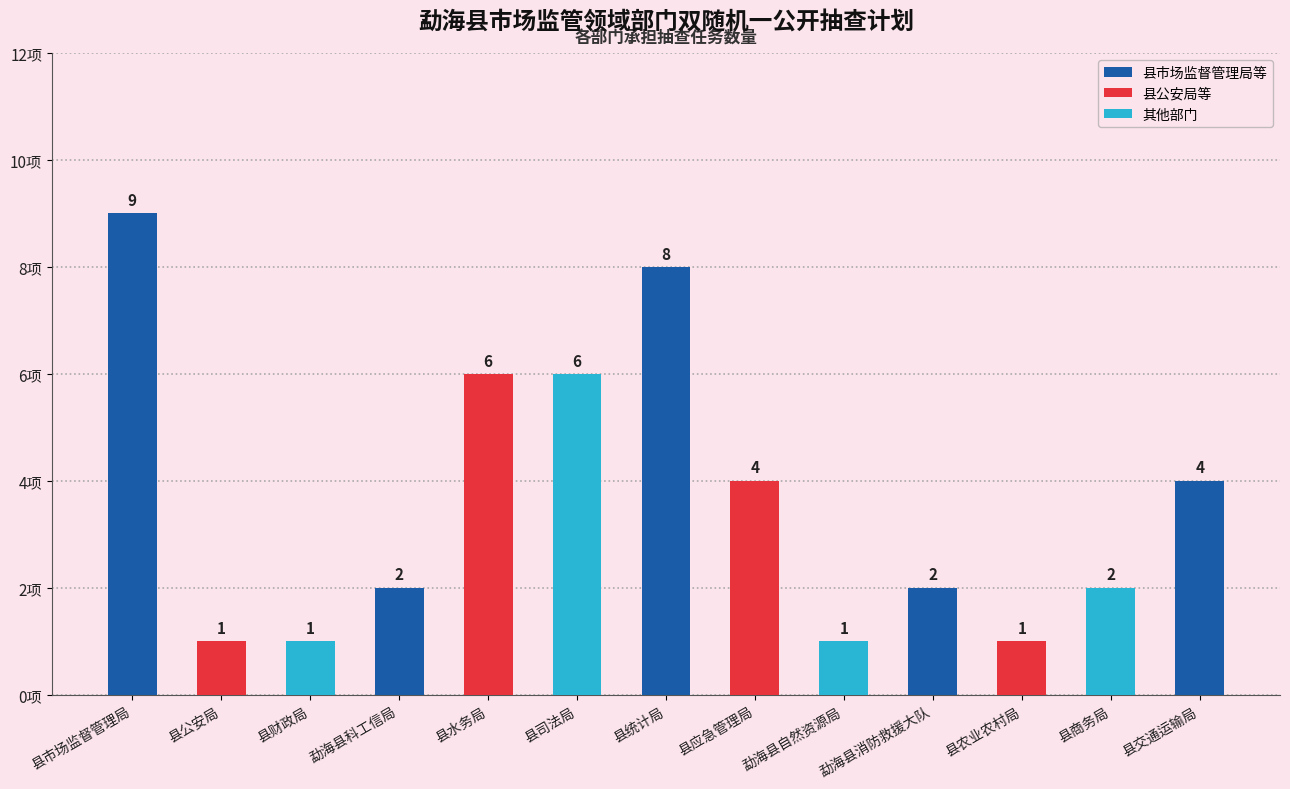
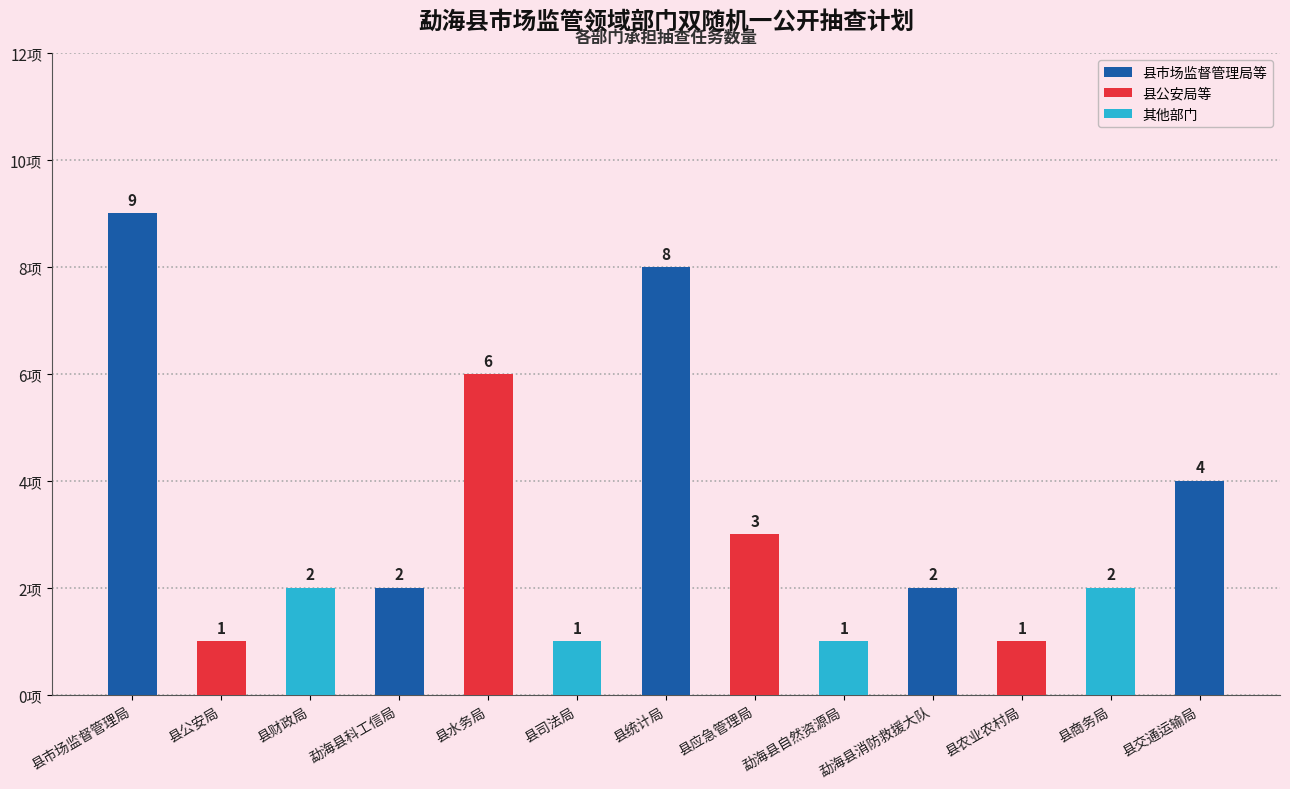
  {
    "县市场监督管理局": 9,
    "县公安局": 1,
-   "县财政局": 1,
+   "县财政局": 2,
    "勐海县科工信局": 2,
    "县水务局": 6,
-   "县司法局": 6,
+   "县司法局": 1,
    "县统计局": 8,
-   "县应急管理局": 4,
+   "县应急管理局": 3,
    "勐海县自然资源局": 1,
    "勐海县消防救援大队": 2,
    "县农业农村局": 1,
    "县商务局": 2,
    "县交通运输局": 4
  }
